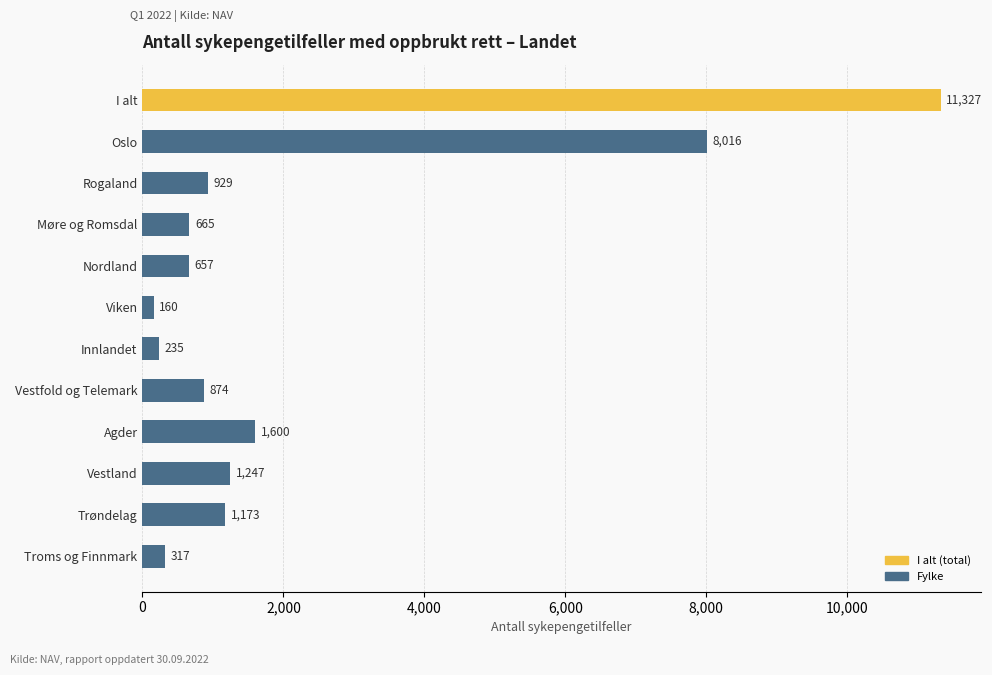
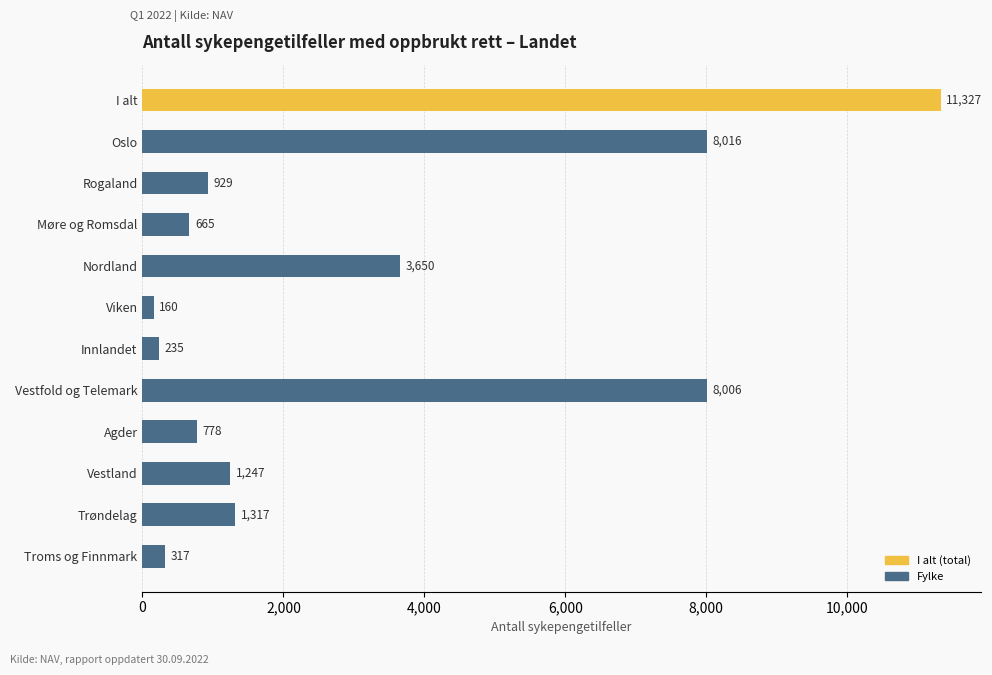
  {
    "I alt": "11,327",
    "Oslo": "8,016",
    "Rogaland": "929",
    "Møre og Romsdal": "665",
-   "Nordland": "657",
+   "Nordland": "3,650",
    "Viken": "160",
    "Innlandet": "235",
-   "Vestfold og Telemark": "874",
-   "Agder": "1,600",
+   "Vestfold og Telemark": "8,006",
+   "Agder": "778",
    "Vestland": "1,247",
-   "Trøndelag": "1,173",
+   "Trøndelag": "1,317",
    "Troms og Finnmark": "317"
  }
